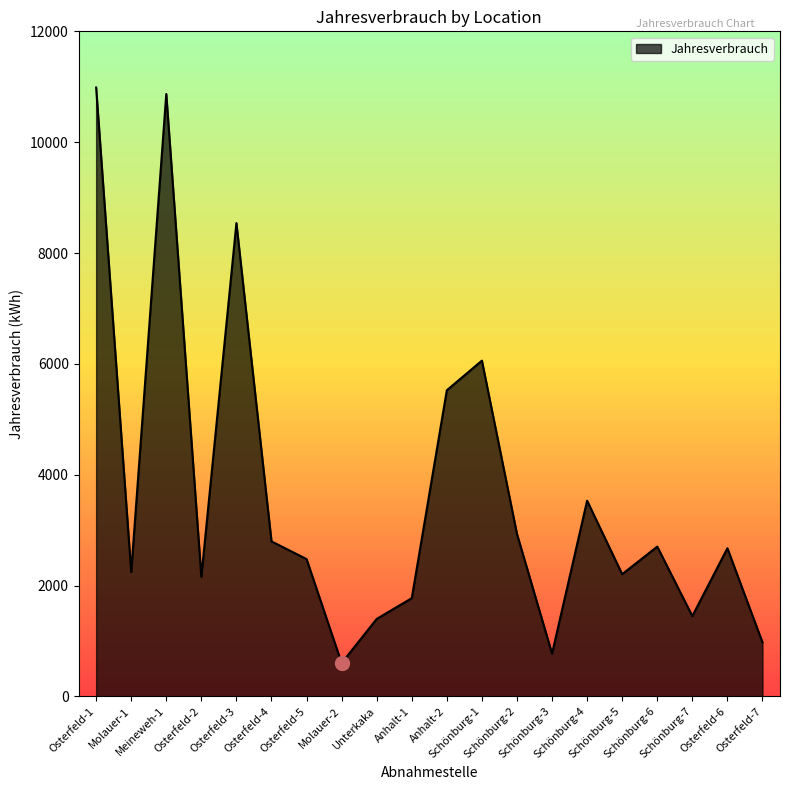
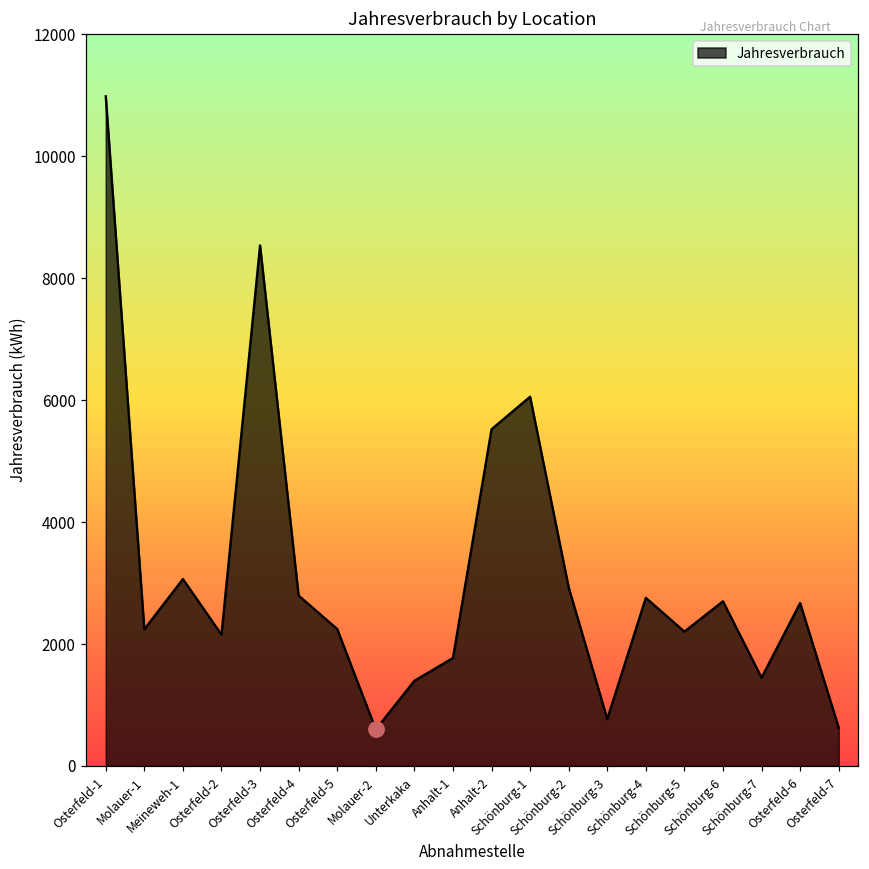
  {
    "Jahresverbrauch": {
      "Osterfeld-1": 11000,
      "Molauer-1": 2200,
-     "Meineweh-1": 10900,
+     "Meineweh-1": 3100,
      "Osterfeld-2": 2200,
      "Osterfeld-3": 8500,
      "Osterfeld-4": 2800,
-     "Osterfeld-5": 2500,
+     "Osterfeld-5": 2200,
      "Unterkaka": 1400,
      "Anhalt-1": 1800,
      "Anhalt-2": 5500,
      "Schönburg-1": 6100,
      "Schönburg-2": 2900,
      "Schönburg-3": 800,
-     "Schönburg-4": 3500,
+     "Schönburg-4": 2800,
      "Schönburg-5": 2200,
      "Schönburg-6": 2700,
      "Schönburg-7": 1400,
      "Osterfeld-6": 2700,
-     "Osterfeld-7": 1000
+     "Osterfeld-7": 600
    }
  }
